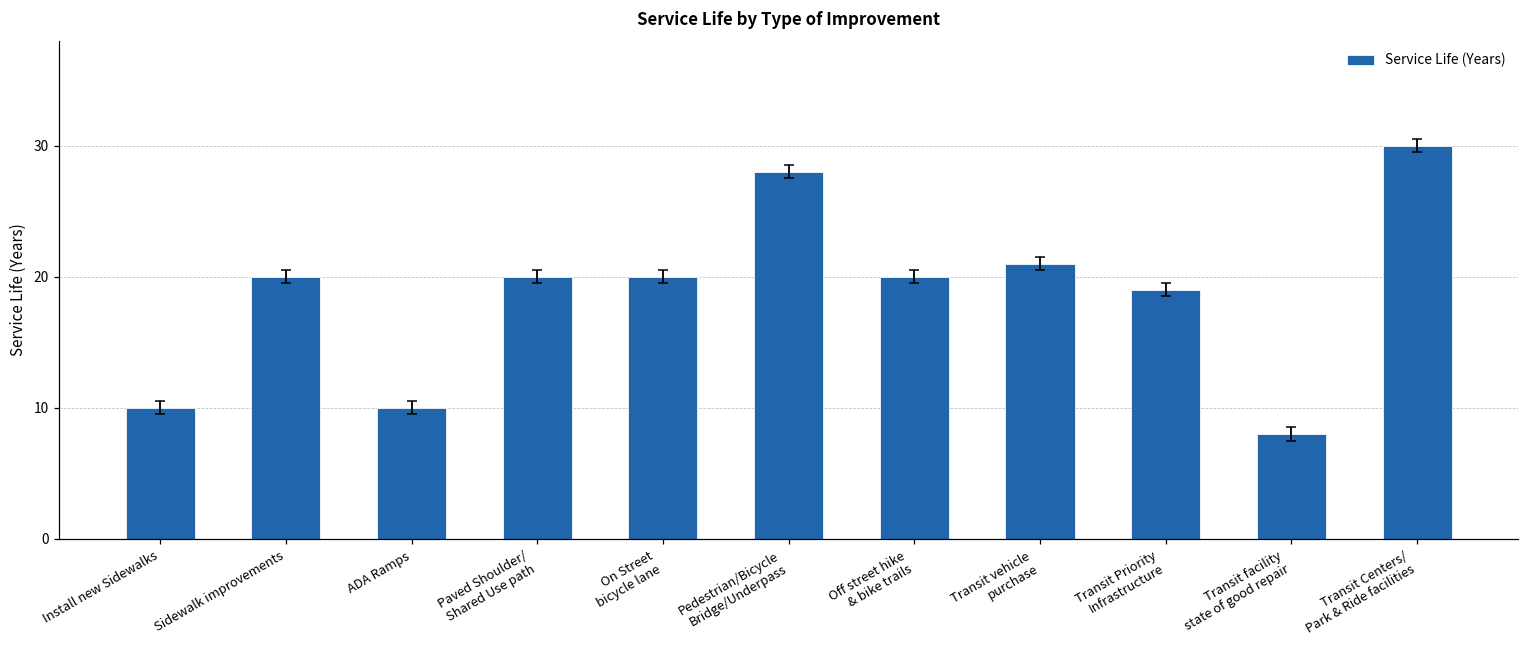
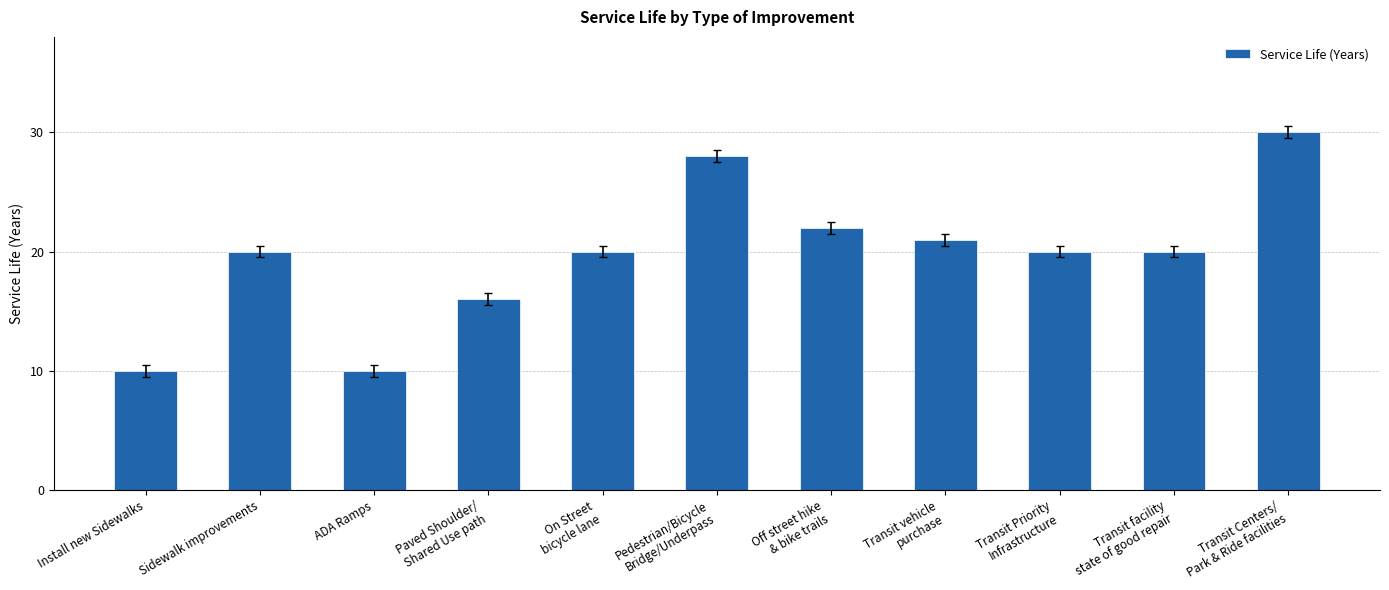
  {
    "Service Life (Years)": {
      "Install new Sidewalks": 10,
      "Sidewalk improvements": 20,
      "ADA Ramps": 10,
-     "Paved Shoulder/ Shared Use path": 20,
+     "Paved Shoulder/ Shared Use path": 16,
      "On Street bicycle lane": 20,
      "Pedestrian/Bicycle Bridge/Underpass": 28,
-     "Off street hike & bike trails": 20,
+     "Off street hike & bike trails": 22,
      "Transit vehicle purchase": 21,
-     "Transit Priority Infrastructure": 19,
-     "Transit facility state of good repair": 8,
+     "Transit Priority Infrastructure": 20,
+     "Transit facility state of good repair": 20,
      "Transit Centers/ Park & Ride facilities": 30
    }
  }
